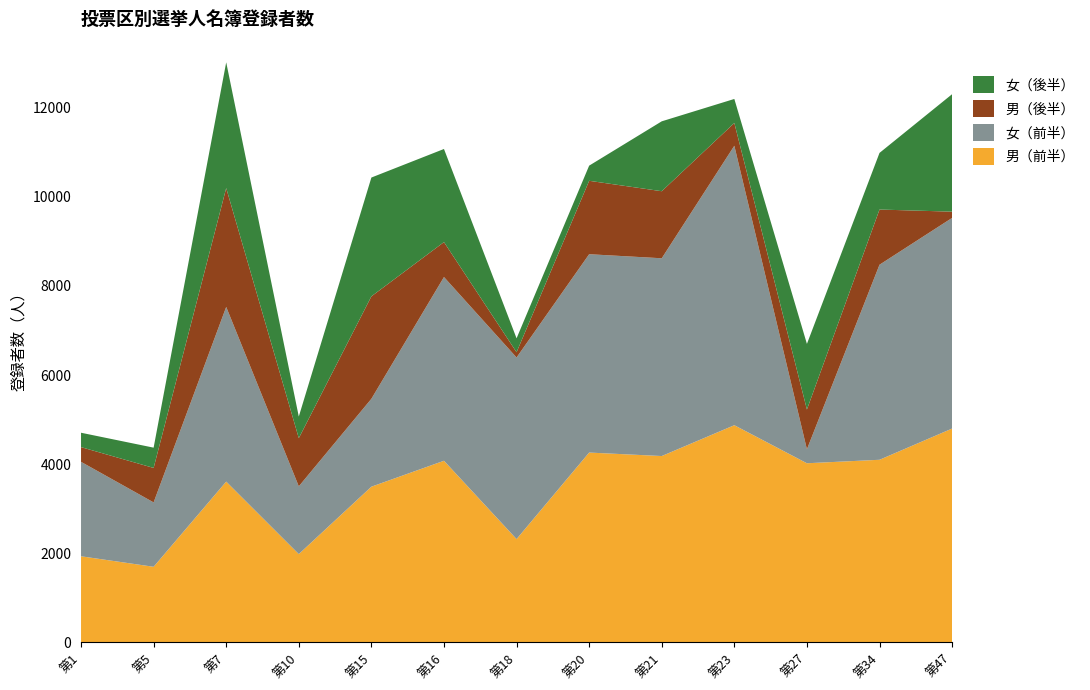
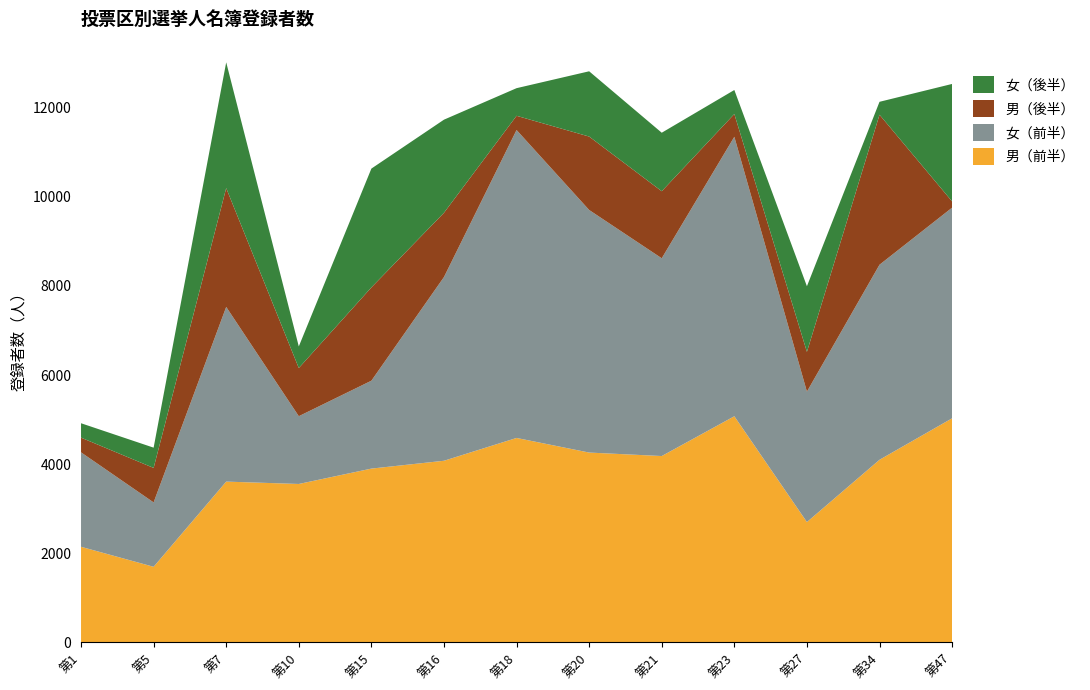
  {
    "男（前半）": {
-     "第1": 1900,
+     "第1": 2100,
      "第5": 1700,
      "第7": 3600,
-     "第10": 2000,
-     "第15": 3500,
+     "第10": 3600,
+     "第15": 3900,
      "第16": 4100,
-     "第18": 2300,
+     "第18": 4600,
      "第20": 4300,
      "第21": 4200,
-     "第23": 4900,
-     "第27": 4000,
+     "第23": 5100,
+     "第27": 2700,
      "第34": 4100,
-     "第47": 4800
+     "第47": 5000
    },
    "女（前半）": {
      "第1": 2100,
      "第5": 1400,
      "第7": 3900,
      "第10": 1500,
      "第15": 2000,
      "第16": 4100,
-     "第18": 4100,
-     "第20": 4500,
+     "第18": 6900,
+     "第20": 5400,
      "第21": 4400,
      "第23": 6300,
-     "第27": 300,
+     "第27": 2900,
      "第34": 4400,
      "第47": 4700
    },
    "男（後半）": {
      "第1": 300,
      "第5": 800,
      "第7": 2700,
      "第10": 1100,
-     "第15": 2300,
-     "第16": 800,
-     "第18": 100,
+     "第15": 2100,
+     "第16": 1400,
+     "第18": 300,
      "第20": 1600,
      "第21": 1500,
      "第23": 500,
      "第27": 900,
-     "第34": 1200,
+     "第34": 3400,
      "第47": 100
    },
    "女（後半）": {
      "第1": 300,
      "第5": 500,
      "第7": 2800,
      "第10": 500,
      "第15": 2700,
      "第16": 2100,
-     "第18": 300,
-     "第20": 300,
-     "第21": 1600,
+     "第18": 600,
+     "第20": 1500,
+     "第21": 1300,
      "第23": 500,
      "第27": 1500,
-     "第34": 1300,
+     "第34": 300,
      "第47": 2600
    }
  }
